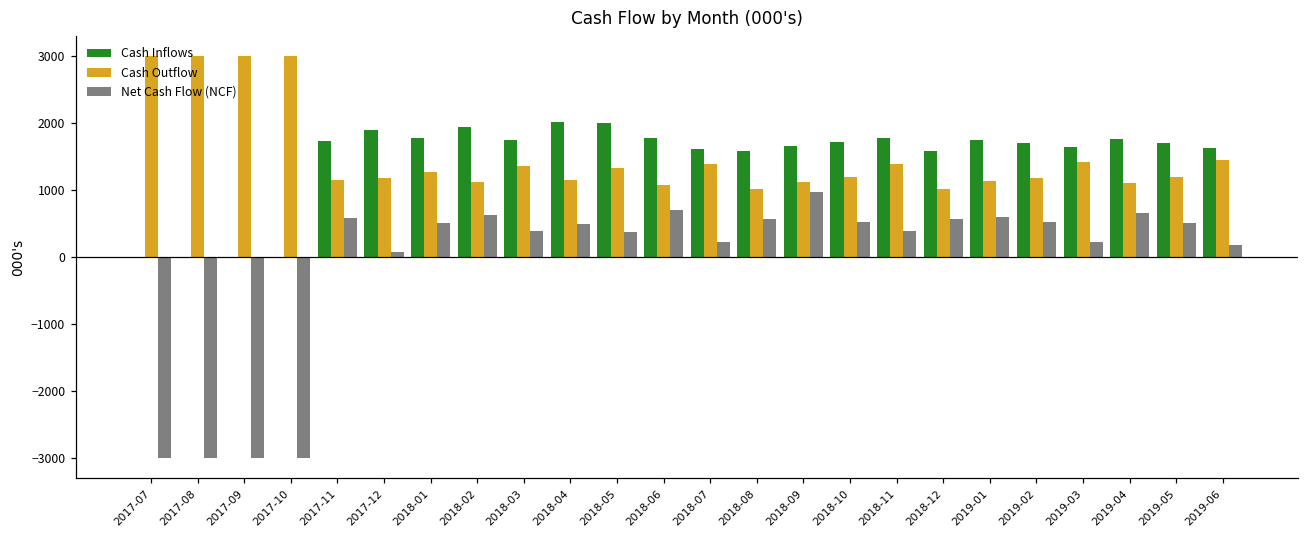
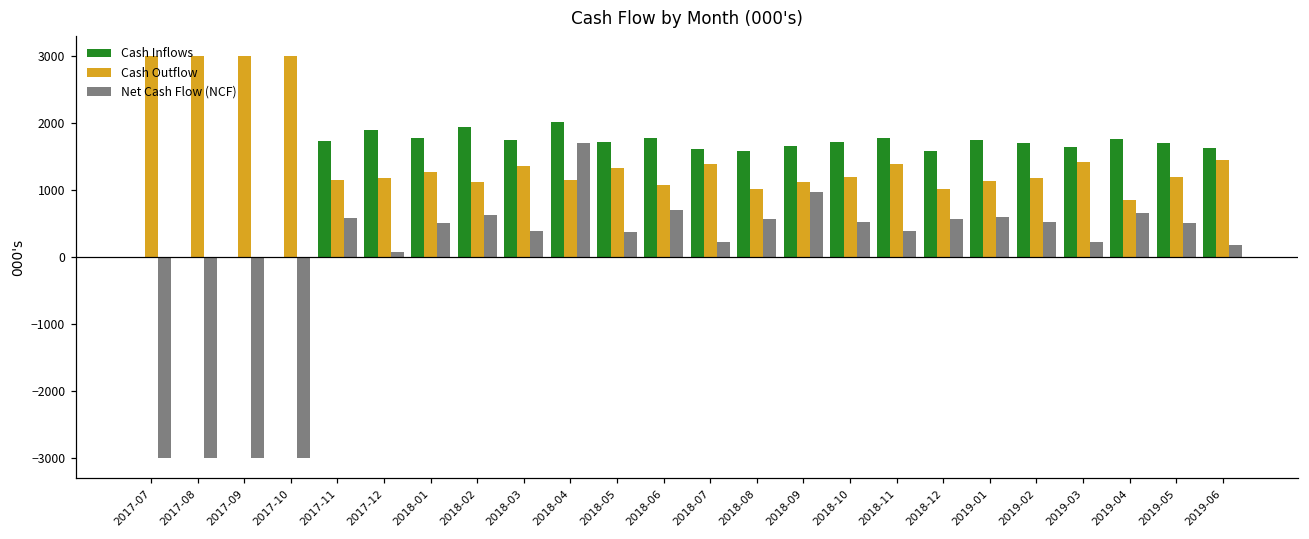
  {
    "Cash Inflows": {
      "2017-07": 0,
      "2017-08": 0,
      "2017-09": 0,
      "2017-10": 0,
      "2017-11": 1700,
      "2017-12": 1900,
      "2018-01": 1800,
      "2018-02": 2000,
      "2018-03": 1800,
      "2018-04": 2000,
-     "2018-05": 2000,
+     "2018-05": 1700,
      "2018-06": 1800,
      "2018-07": 1600,
      "2018-08": 1600,
      "2018-09": 1700,
      "2018-10": 1700,
      "2018-11": 1800,
      "2018-12": 1600,
      "2019-01": 1700,
      "2019-02": 1700,
      "2019-03": 1600,
      "2019-04": 1800,
      "2019-05": 1700,
      "2019-06": 1600
    },
    "Cash Outflow": {
      "2017-07": 3000,
      "2017-08": 3000,
      "2017-09": 3000,
      "2017-10": 3000,
      "2017-11": 1200,
      "2017-12": 1200,
      "2018-01": 1300,
      "2018-02": 1100,
      "2018-03": 1400,
      "2018-04": 1200,
      "2018-05": 1300,
      "2018-06": 1100,
      "2018-07": 1400,
      "2018-08": 1000,
      "2018-09": 1100,
      "2018-10": 1200,
      "2018-11": 1400,
      "2018-12": 1000,
      "2019-01": 1100,
      "2019-02": 1200,
      "2019-03": 1400,
-     "2019-04": 1100,
+     "2019-04": 900,
      "2019-05": 1200,
      "2019-06": 1500
    },
    "Net Cash Flow (NCF)": {
      "2017-07": -3000,
      "2017-08": -3000,
      "2017-09": -3000,
      "2017-10": -3000,
      "2017-11": 600,
      "2017-12": 100,
      "2018-01": 500,
      "2018-02": 600,
      "2018-03": 400,
-     "2018-04": 500,
+     "2018-04": 1700,
      "2018-05": 400,
      "2018-06": 700,
      "2018-07": 200,
      "2018-08": 600,
      "2018-09": 1000,
      "2018-10": 500,
      "2018-11": 400,
      "2018-12": 600,
      "2019-01": 600,
      "2019-02": 500,
      "2019-03": 200,
      "2019-04": 700,
      "2019-05": 500,
      "2019-06": 200
    }
  }
